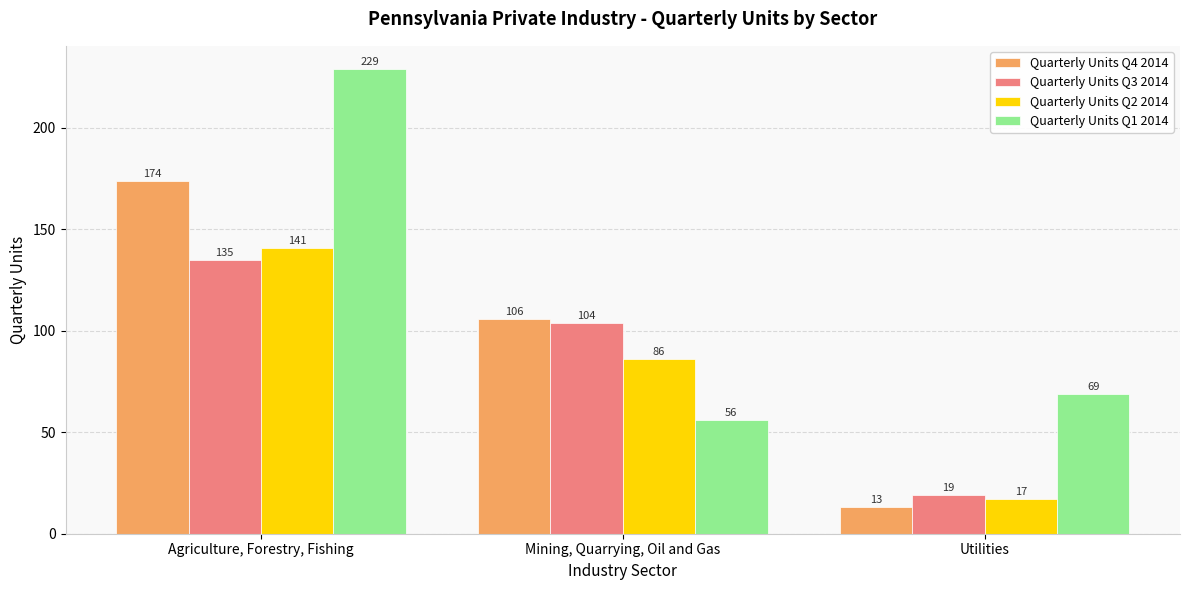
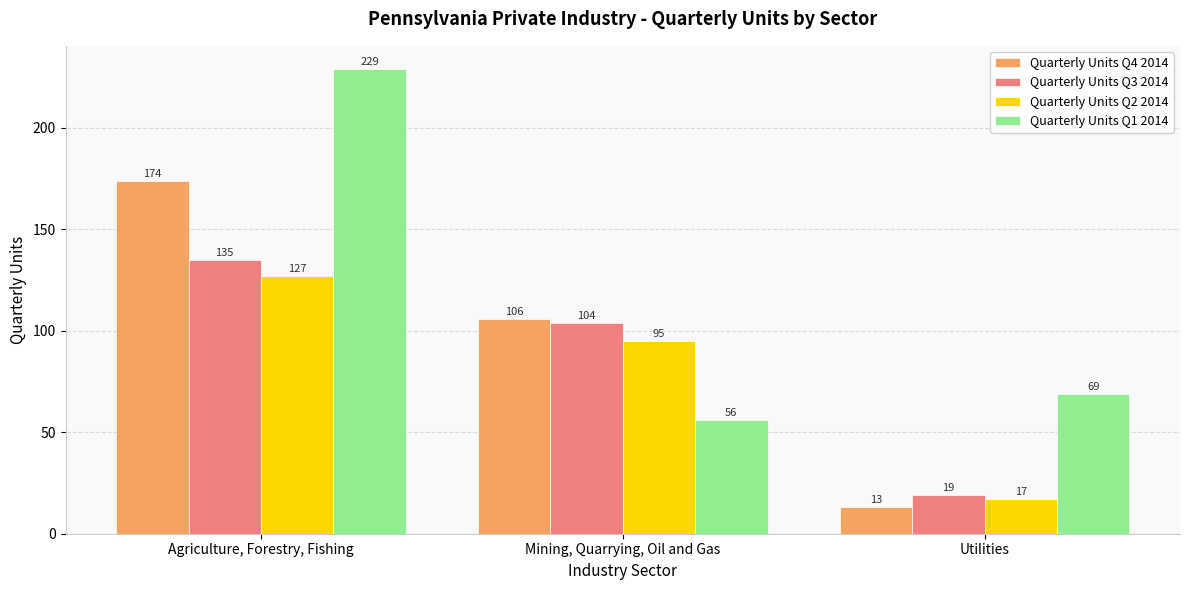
  {
    "Quarterly Units Q2 2014": {
-     "Agriculture, Forestry, Fishing": 141,
-     "Mining, Quarrying, Oil and Gas": 86,
+     "Agriculture, Forestry, Fishing": 127,
+     "Mining, Quarrying, Oil and Gas": 95,
      "Utilities": 17
    },
    "Quarterly Units Q1 2014": {
      "Agriculture, Forestry, Fishing": 229,
      "Mining, Quarrying, Oil and Gas": 56,
      "Utilities": 69
    }
  }
